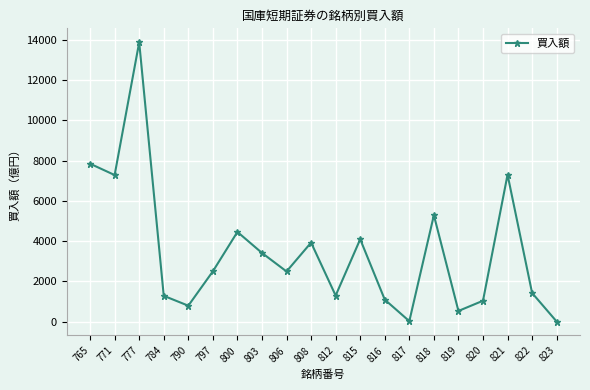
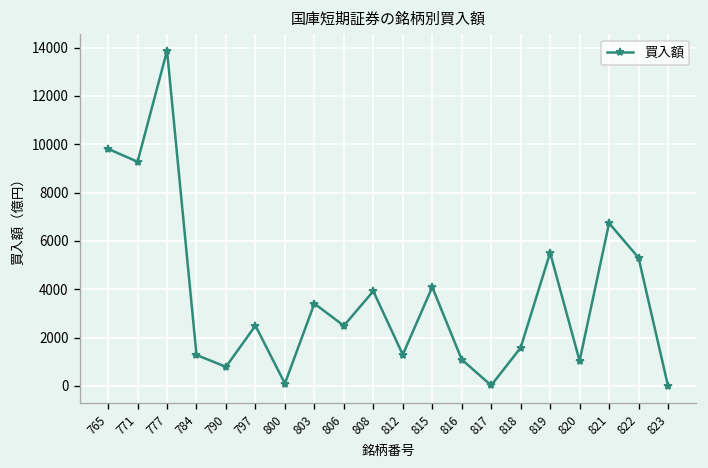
  {
-   "765": 7800,
-   "771": 7300,
+   "765": 9800,
+   "771": 9300,
    "777": 13900,
    "784": 1300,
    "790": 800,
    "797": 2500,
-   "800": 4500,
+   "800": 100,
    "803": 3400,
    "806": 2500,
    "808": 3900,
    "812": 1300,
    "815": 4100,
    "816": 1100,
    "817": 0,
-   "818": 5300,
-   "819": 500,
+   "818": 1600,
+   "819": 5500,
    "820": 1000,
-   "821": 7300,
-   "822": 1400,
+   "821": 6700,
+   "822": 5300,
    "823": 0
  }
